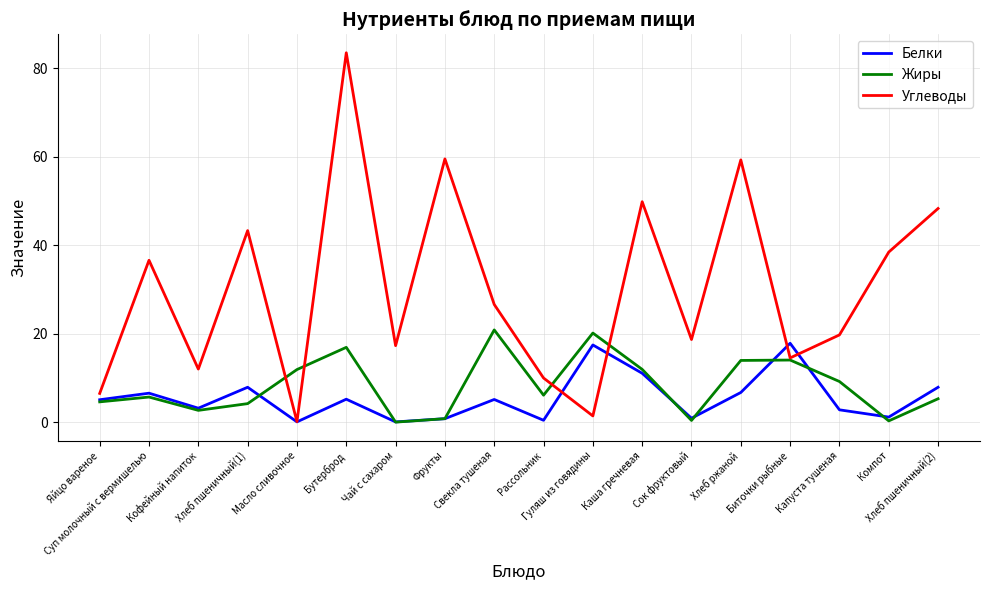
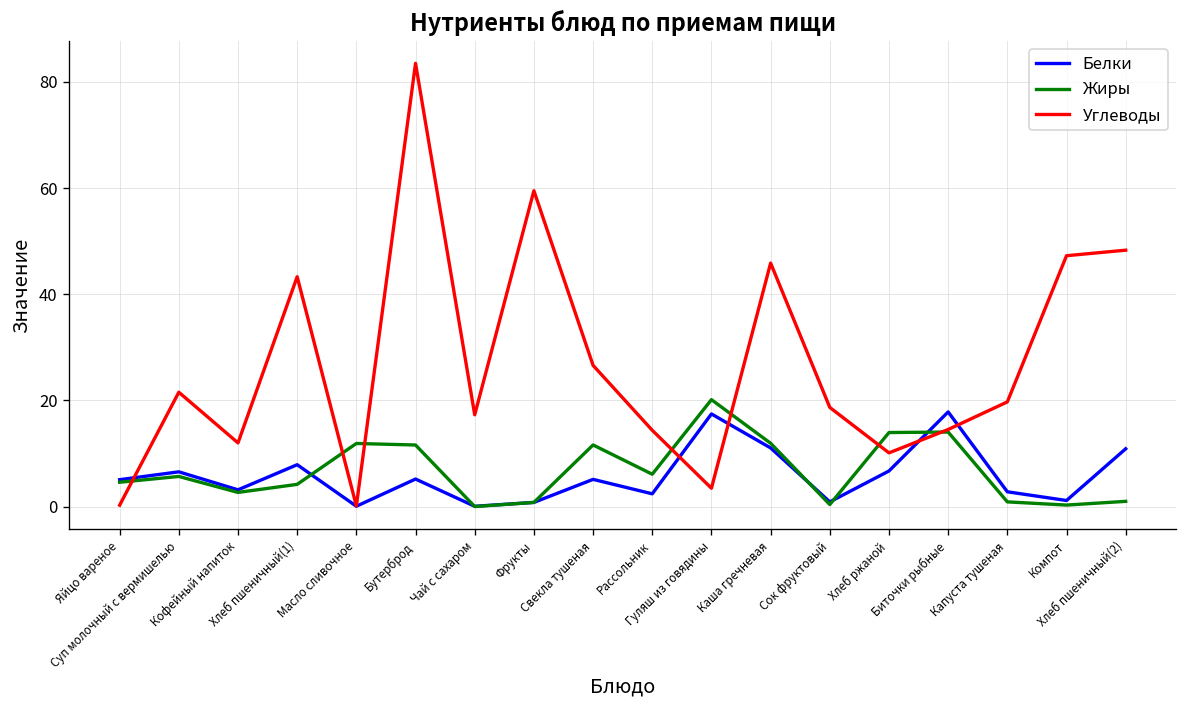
  {
    "Белки": {
      "Суп молочный с вермишелью": 7,
      "Хлеб пшеничный(1)": 8,
      "Бутерброд": 5,
      "Свекла тушеная": 5,
-     "Рассольник": 0,
+     "Рассольник": 2,
      "Гуляш из говядины": 17,
      "Каша гречневая": 11,
      "Хлеб ржаной": 7,
      "Биточки рыбные": 18,
      "Капуста тушеная": 3,
      "Компот": 1,
-     "Хлеб пшеничный(2)": 8
+     "Хлеб пшеничный(2)": 11
    },
    "Жиры": {
      "Суп молочный с вермишелью": 6,
      "Хлеб пшеничный(1)": 4,
      "Масло сливочное": 12,
-     "Бутерброд": 17,
-     "Свекла тушеная": 21,
+     "Бутерброд": 12,
+     "Свекла тушеная": 12,
      "Рассольник": 6,
      "Гуляш из говядины": 20,
      "Каша гречневая": 12,
      "Хлеб ржаной": 14,
-     "Капуста тушеная": 9,
+     "Капуста тушеная": 1,
      "Компот": 0,
-     "Хлеб пшеничный(2)": 5
+     "Хлеб пшеничный(2)": 1
    },
    "Углеводы": {
-     "Яйцо вареное": 7,
-     "Суп молочный с вермишелью": 37,
+     "Яйцо вареное": 0,
+     "Суп молочный с вермишелью": 22,
      "Кофейный напиток": 12,
      "Хлеб пшеничный(1)": 43,
      "Бутерброд": 83,
      "Чай с сахаром": 17,
      "Фрукты": 60,
      "Свекла тушеная": 27,
-     "Рассольник": 10,
-     "Гуляш из говядины": 1,
-     "Каша гречневая": 50,
+     "Рассольник": 14,
+     "Гуляш из говядины": 3,
+     "Каша гречневая": 46,
      "Сок фруктовый": 19,
-     "Хлеб ржаной": 59,
+     "Хлеб ржаной": 10,
      "Капуста тушеная": 20,
-     "Компот": 38,
+     "Компот": 47,
      "Хлеб пшеничный(2)": 48
    }
  }
